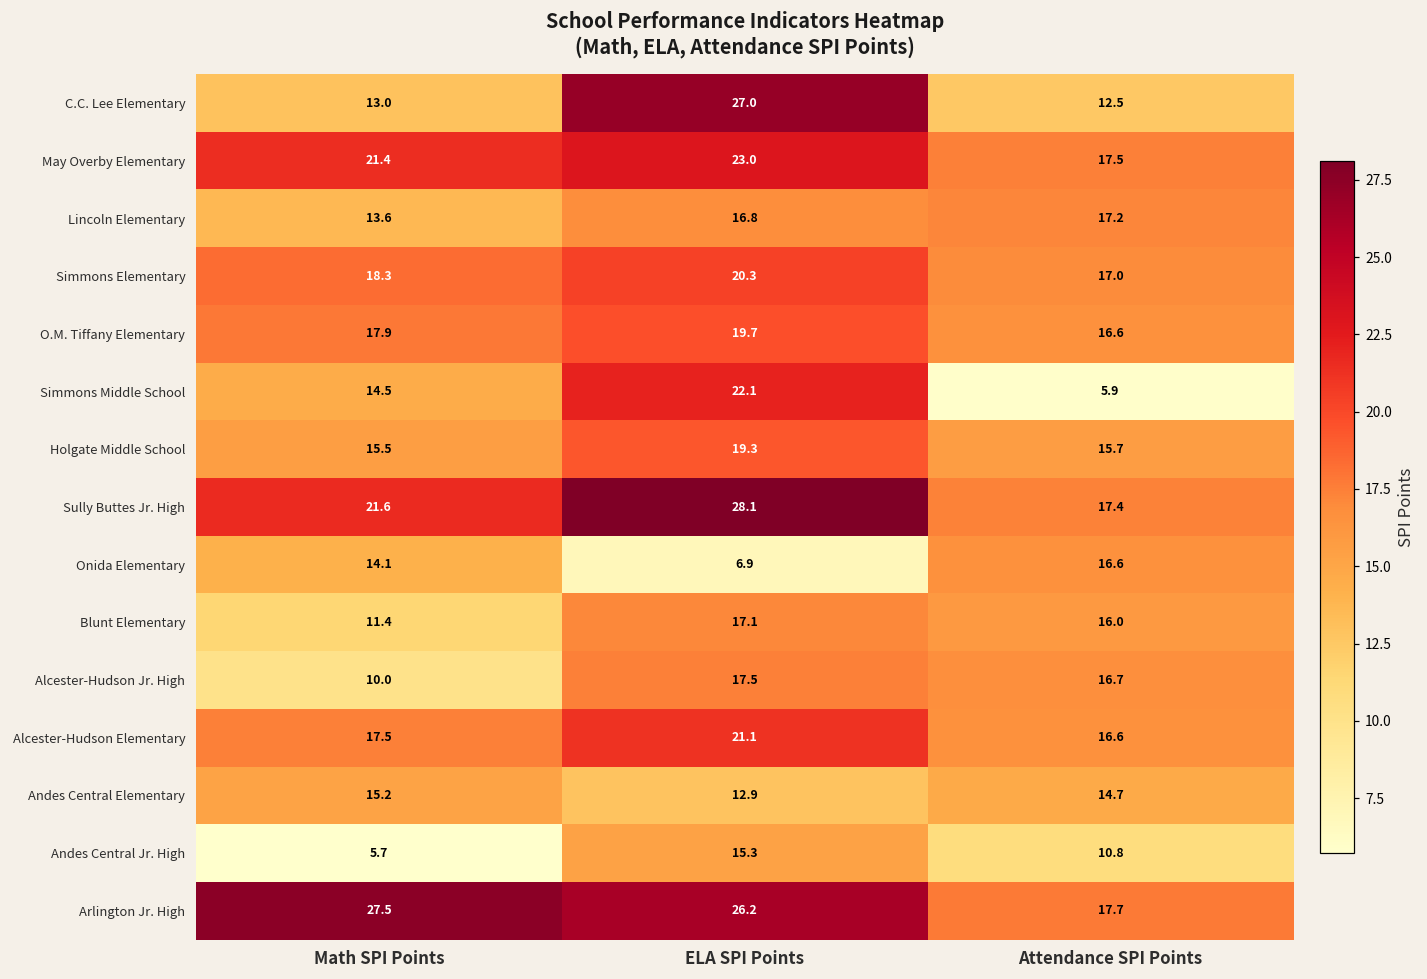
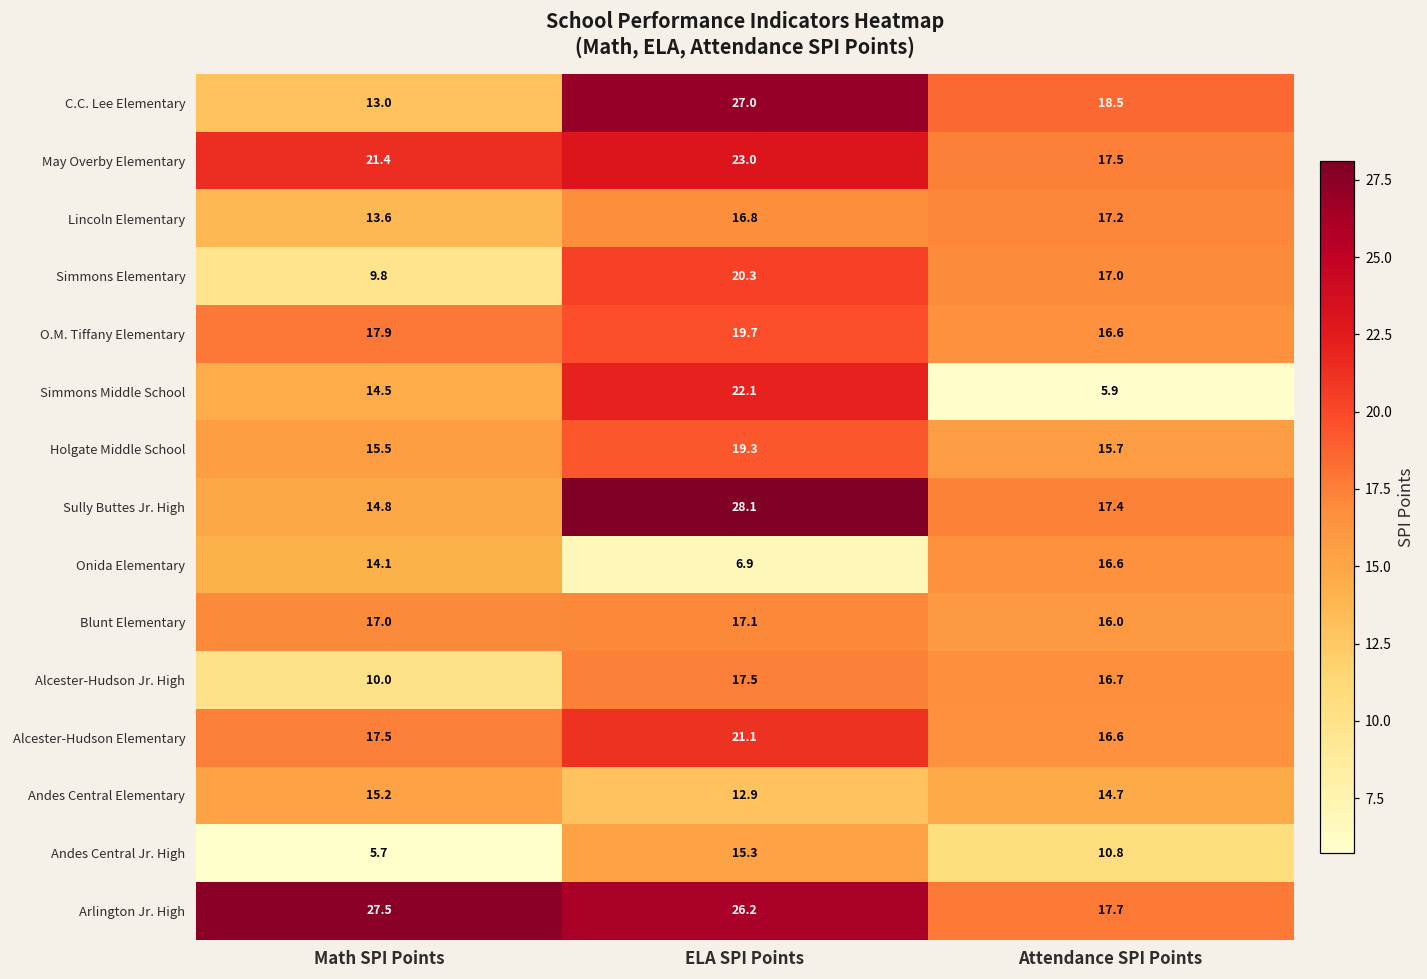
  {
    "C.C. Lee Elementary": {
      "Math SPI Points": 13.0,
      "ELA SPI Points": 27.0,
-     "Attendance SPI Points": 12.5
+     "Attendance SPI Points": 18.5
    },
    "May Overby Elementary": {
      "Math SPI Points": 21.4,
      "ELA SPI Points": 23.0,
      "Attendance SPI Points": 17.5
    },
    "Lincoln Elementary": {
      "Math SPI Points": 13.6,
      "ELA SPI Points": 16.8,
      "Attendance SPI Points": 17.2
    },
    "Simmons Elementary": {
-     "Math SPI Points": 18.3,
+     "Math SPI Points": 9.8,
      "ELA SPI Points": 20.3,
      "Attendance SPI Points": 17.0
    },
    "O.M. Tiffany Elementary": {
      "Math SPI Points": 17.9,
      "ELA SPI Points": 19.7,
      "Attendance SPI Points": 16.6
    },
    "Simmons Middle School": {
      "Math SPI Points": 14.5,
      "ELA SPI Points": 22.1,
      "Attendance SPI Points": 5.9
    },
    "Holgate Middle School": {
      "Math SPI Points": 15.5,
      "ELA SPI Points": 19.3,
      "Attendance SPI Points": 15.7
    },
    "Sully Buttes Jr. High": {
-     "Math SPI Points": 21.6,
+     "Math SPI Points": 14.8,
      "ELA SPI Points": 28.1,
      "Attendance SPI Points": 17.4
    },
    "Onida Elementary": {
      "Math SPI Points": 14.1,
      "ELA SPI Points": 6.9,
      "Attendance SPI Points": 16.6
    },
    "Blunt Elementary": {
-     "Math SPI Points": 11.4,
+     "Math SPI Points": 17.0,
      "ELA SPI Points": 17.1,
      "Attendance SPI Points": 16.0
    },
    "Alcester-Hudson Jr. High": {
      "Math SPI Points": 10.0,
      "ELA SPI Points": 17.5,
      "Attendance SPI Points": 16.7
    },
    "Alcester-Hudson Elementary": {
      "Math SPI Points": 17.5,
      "ELA SPI Points": 21.1,
      "Attendance SPI Points": 16.6
    },
    "Andes Central Elementary": {
      "Math SPI Points": 15.2,
      "ELA SPI Points": 12.9,
      "Attendance SPI Points": 14.7
    },
    "Andes Central Jr. High": {
      "Math SPI Points": 5.7,
      "ELA SPI Points": 15.3,
      "Attendance SPI Points": 10.8
    },
    "Arlington Jr. High": {
      "Math SPI Points": 27.5,
      "ELA SPI Points": 26.2,
      "Attendance SPI Points": 17.7
    }
  }
